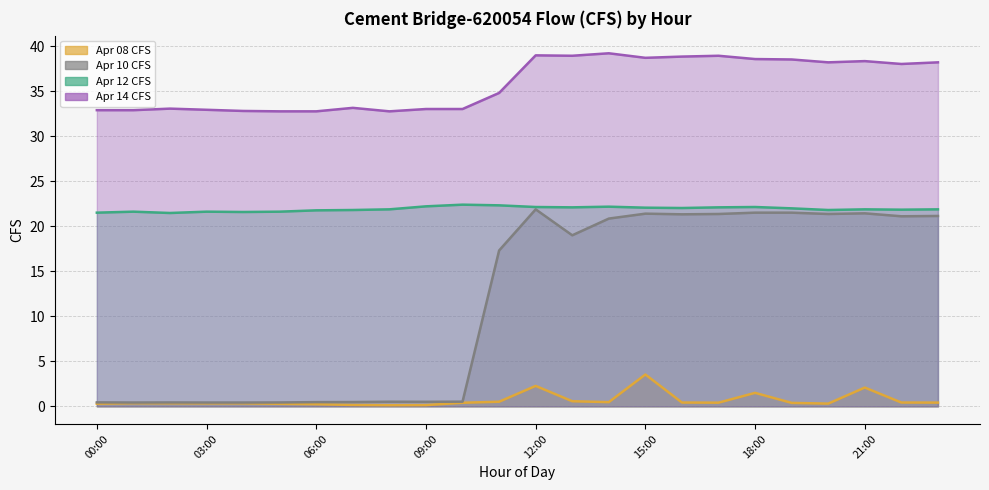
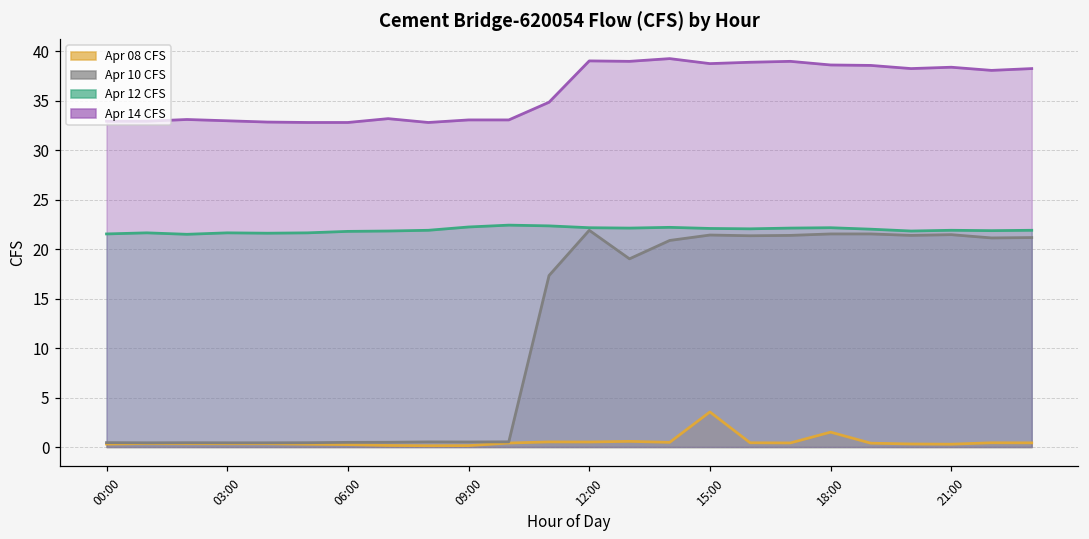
  {
    "Apr 08 CFS": {
      "09:00": 0,
-     "12:00": 2,
+     "12:00": 1,
      "15:00": 4,
      "18:00": 2,
-     "21:00": 2
+     "21:00": 0
    }
  }
